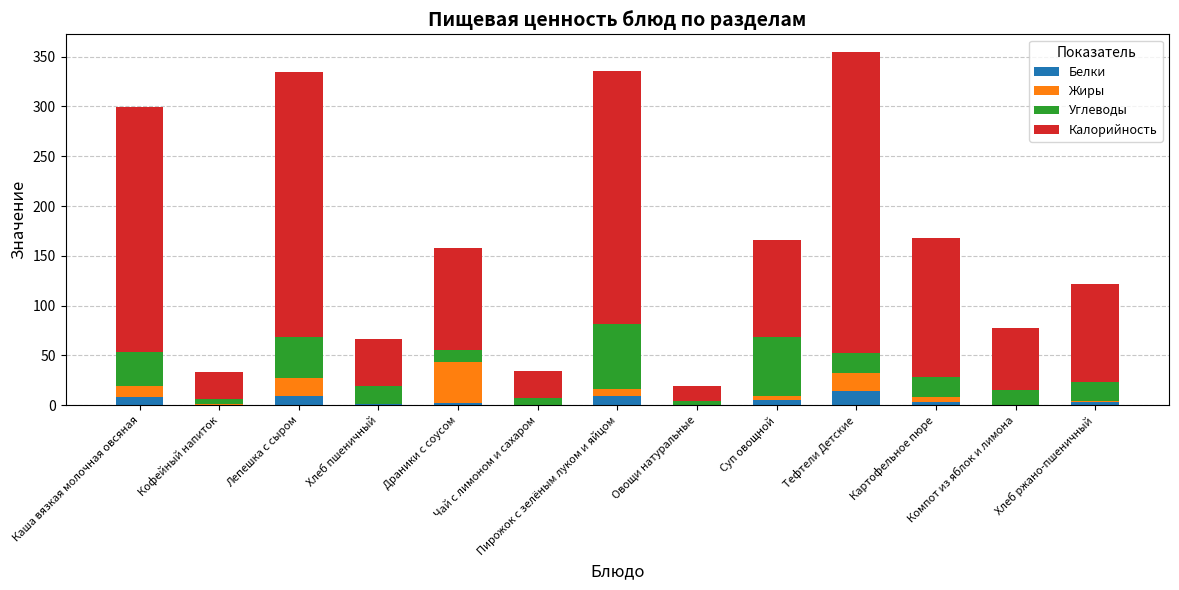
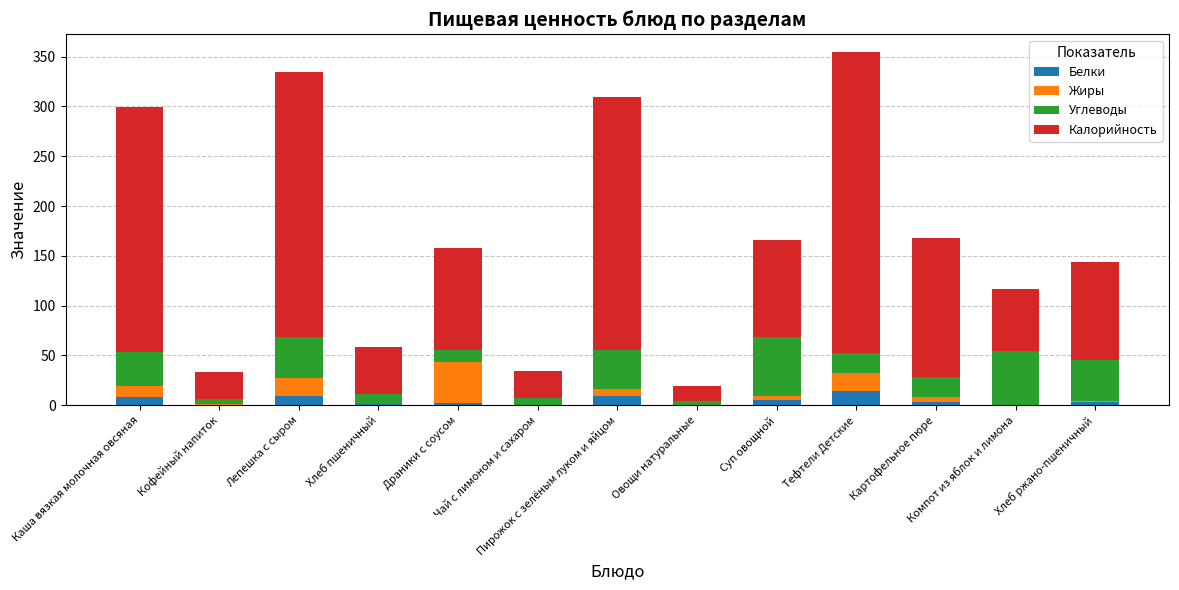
  {
    "Белки": {
      "Каша вязкая молочная овсяная": 10,
      "Лепешка с сыром": 10,
      "Пирожок с зелёным луком и яйцом": 10,
      "Суп овощной": 10,
      "Тефтели Детские": 10,
      "Картофельное пюре": 0,
      "Хлеб ржано-пшеничный": 0
    },
    "Жиры": {
      "Каша вязкая молочная овсяная": 10,
      "Лепешка с сыром": 20,
      "Драники с соусом": 40,
      "Пирожок с зелёным луком и яйцом": 10,
      "Суп овощной": 0,
      "Тефтели Детские": 20,
      "Картофельное пюре": 10
    },
    "Углеводы": {
      "Каша вязкая молочная овсяная": 30,
      "Кофейный напиток": 10,
      "Лепешка с сыром": 40,
-     "Хлеб пшеничный": 20,
+     "Хлеб пшеничный": 10,
      "Драники с соусом": 10,
      "Чай с лимоном и сахаром": 10,
-     "Пирожок с зелёным луком и яйцом": 60,
+     "Пирожок с зелёным луком и яйцом": 40,
      "Овощи натуральные": 0,
      "Суп овощной": 60,
      "Тефтели Детские": 20,
      "Картофельное пюре": 20,
-     "Компот из яблок и лимона": 20,
-     "Хлеб ржано-пшеничный": 20
+     "Компот из яблок и лимона": 50,
+     "Хлеб ржано-пшеничный": 40
    },
    "Калорийность": {
      "Каша вязкая молочная овсяная": 250,
      "Кофейный напиток": 30,
      "Лепешка с сыром": 270,
      "Хлеб пшеничный": 50,
      "Драники с соусом": 100,
      "Чай с лимоном и сахаром": 30,
      "Пирожок с зелёным луком и яйцом": 250,
      "Овощи натуральные": 20,
      "Суп овощной": 100,
      "Тефтели Детские": 300,
      "Картофельное пюре": 140,
      "Компот из яблок и лимона": 60,
      "Хлеб ржано-пшеничный": 100
    }
  }
